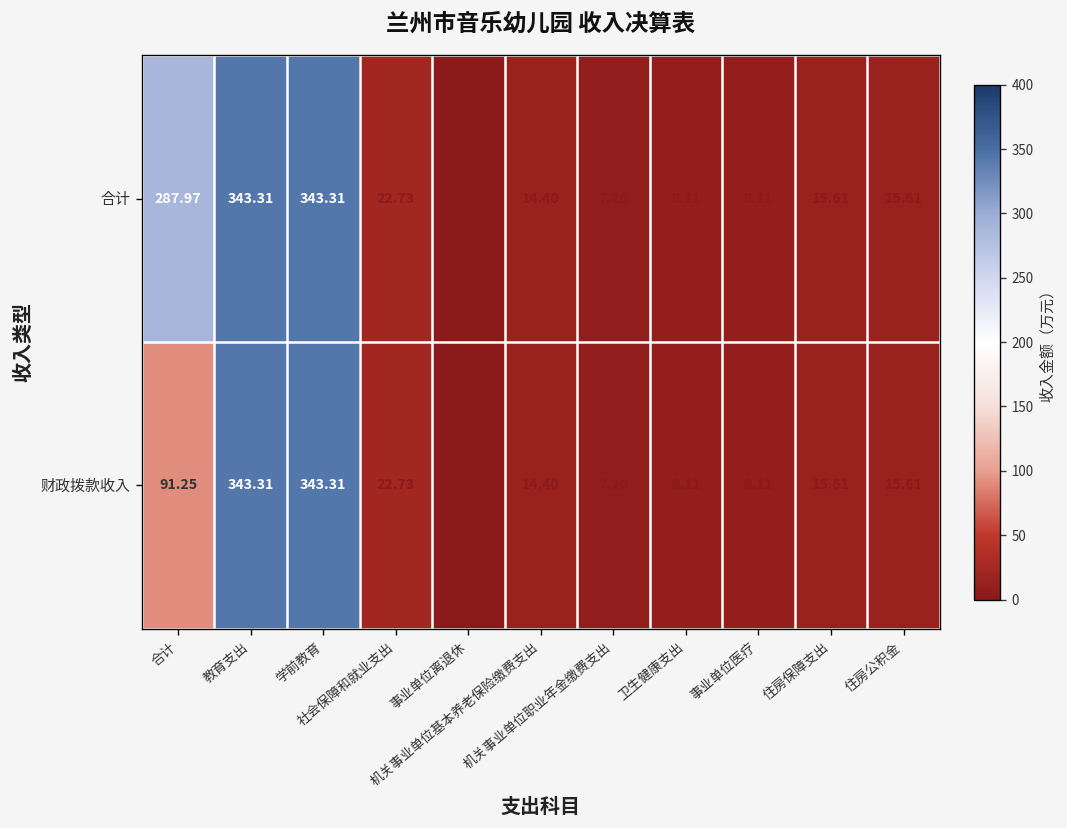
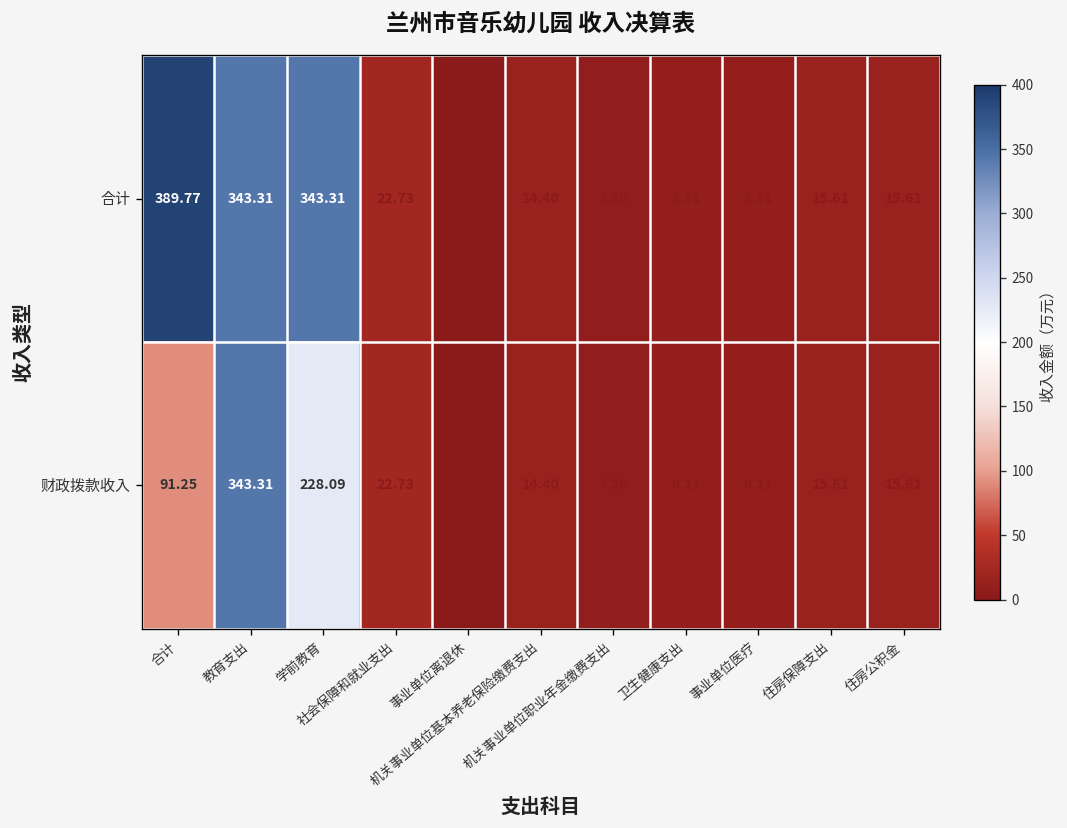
  {
    "合计": {
-     "合计": 287.97,
+     "合计": 389.77,
      "教育支出": 343.31,
      "学前教育": 343.31
    },
    "财政拨款收入": {
      "合计": 91.25,
      "教育支出": 343.31,
-     "学前教育": 343.31
+     "学前教育": 228.09
    }
  }
